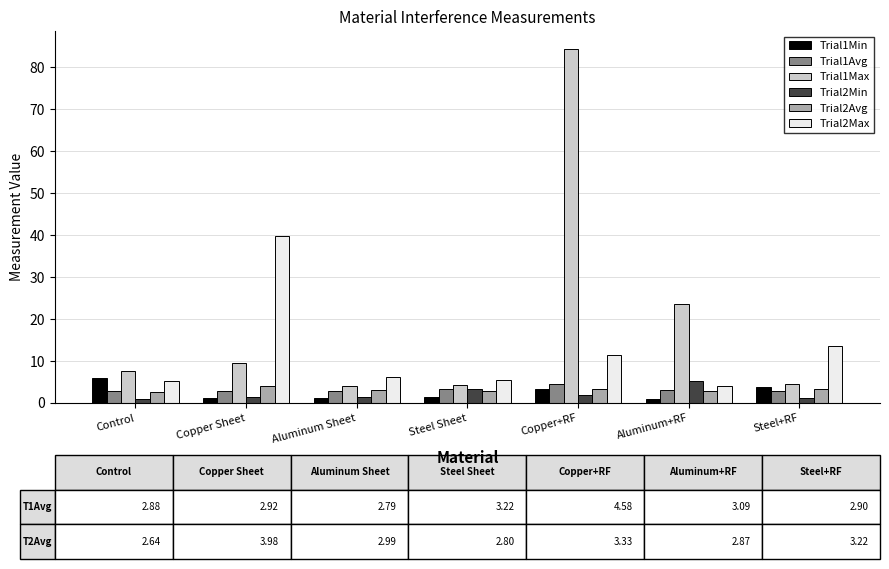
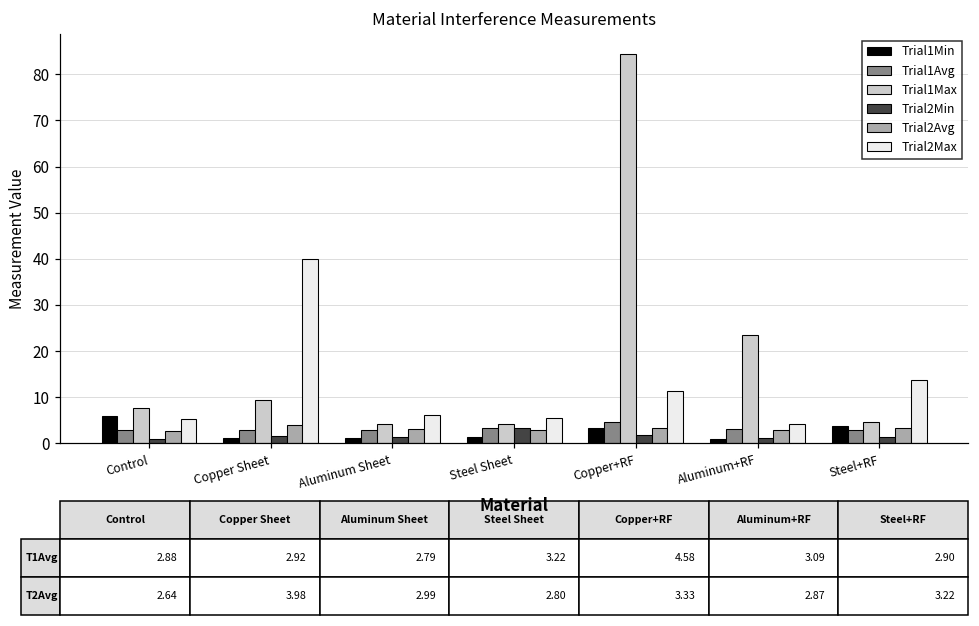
  {
    "Trial1Min": {
      "Control": 6,
      "Copper Sheet": 1,
      "Aluminum Sheet": 1,
      "Steel Sheet": 1,
      "Copper+RF": 3,
      "Aluminum+RF": 1,
      "Steel+RF": 4
    },
    "Trial2Min": {
      "Control": 1,
      "Copper Sheet": 1,
      "Aluminum Sheet": 1,
      "Steel Sheet": 3,
      "Copper+RF": 2,
-     "Aluminum+RF": 5,
+     "Aluminum+RF": 1,
      "Steel+RF": 1
    }
  }
